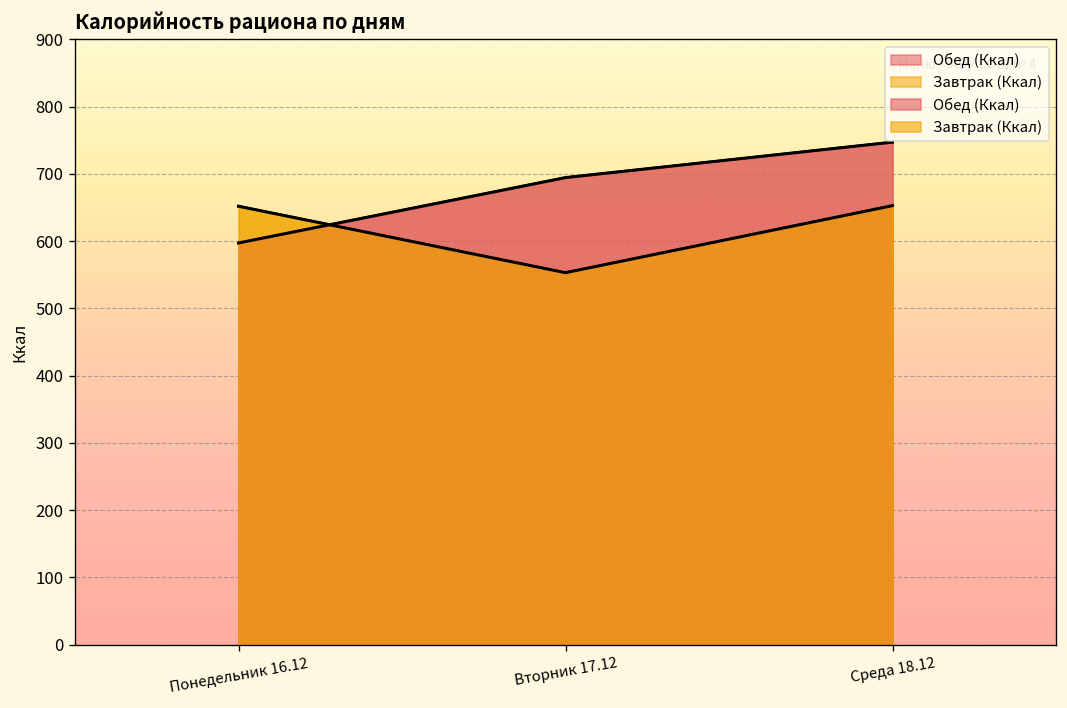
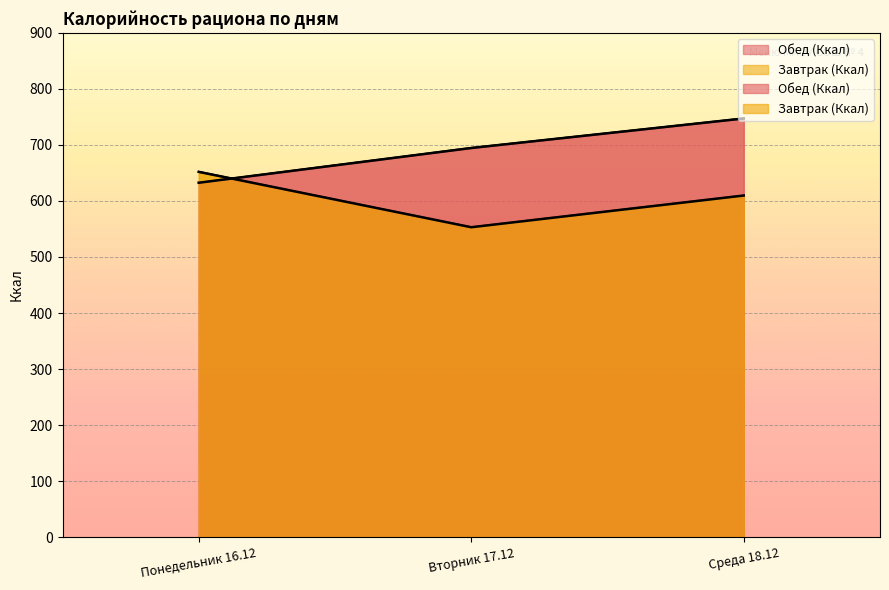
  {
    "Обед (Ккал)": {
-     "Понедельник 16.12": 600,
+     "Понедельник 16.12": 630,
      "Вторник 17.12": 690
    },
    "Завтрак (Ккал)": {
      "Понедельник 16.12": 650,
      "Вторник 17.12": 550,
-     "Среда 18.12": 650
+     "Среда 18.12": 610
    }
  }
